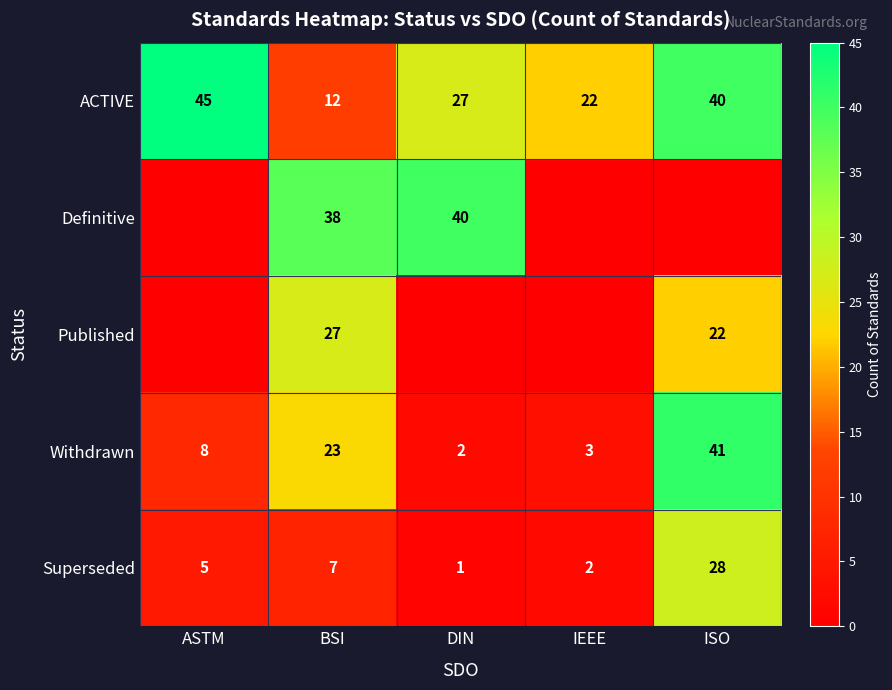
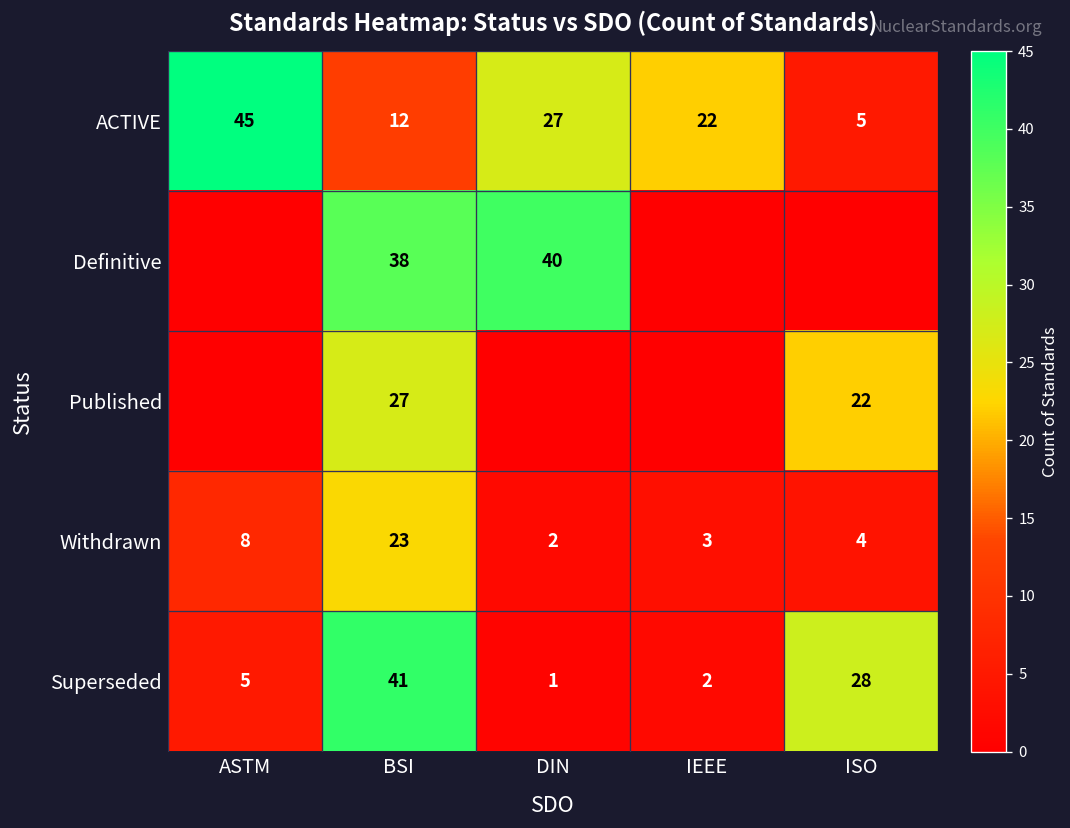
  {
    "ACTIVE": {
      "ASTM": 45,
      "BSI": 12,
      "DIN": 27,
      "IEEE": 22,
-     "ISO": 40
+     "ISO": 5
    },
    "Definitive": {
      "BSI": 38,
      "DIN": 40
    },
    "Published": {
      "BSI": 27,
      "ISO": 22
    },
    "Withdrawn": {
      "ASTM": 8,
      "BSI": 23,
      "DIN": 2,
      "IEEE": 3,
-     "ISO": 41
+     "ISO": 4
    },
    "Superseded": {
      "ASTM": 5,
-     "BSI": 7,
+     "BSI": 41,
      "DIN": 1,
      "IEEE": 2,
      "ISO": 28
    }
  }
